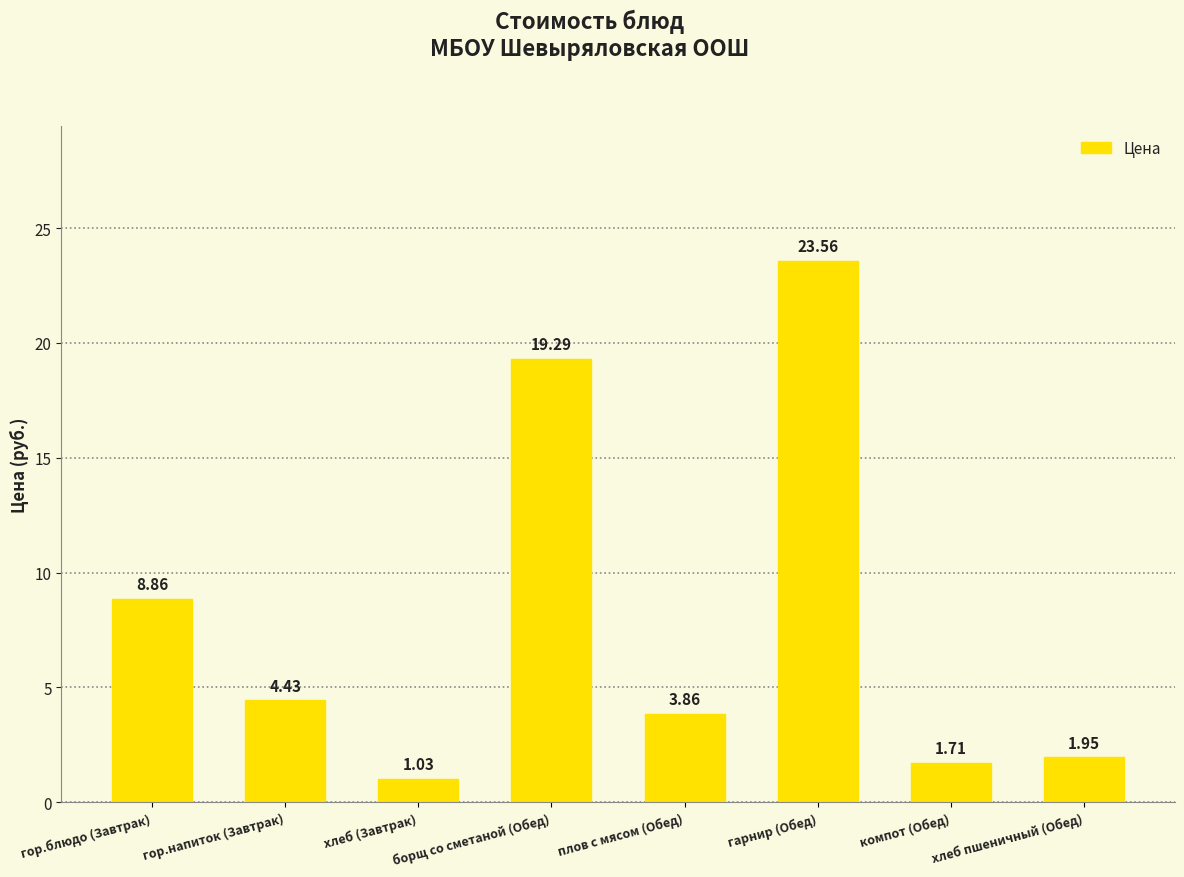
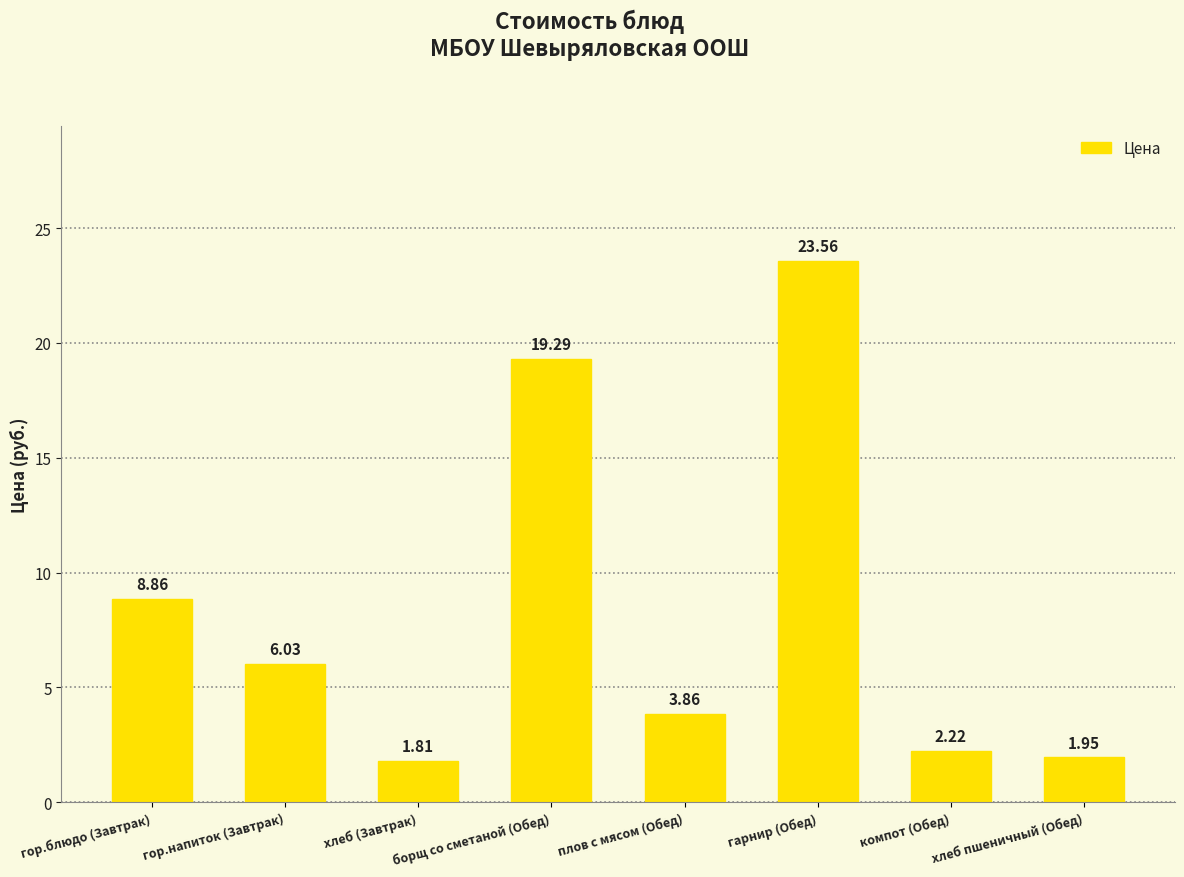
  {
    "гор.блюдо (Завтрак)": 8.86,
-   "гор.напиток (Завтрак)": 4.43,
-   "хлеб (Завтрак)": 1.03,
+   "гор.напиток (Завтрак)": 6.03,
+   "хлеб (Завтрак)": 1.81,
    "борщ со сметаной (Обед)": 19.29,
    "плов с мясом (Обед)": 3.86,
    "гарнир (Обед)": 23.56,
-   "компот (Обед)": 1.71,
+   "компот (Обед)": 2.22,
    "хлеб пшеничный (Обед)": 1.95
  }
